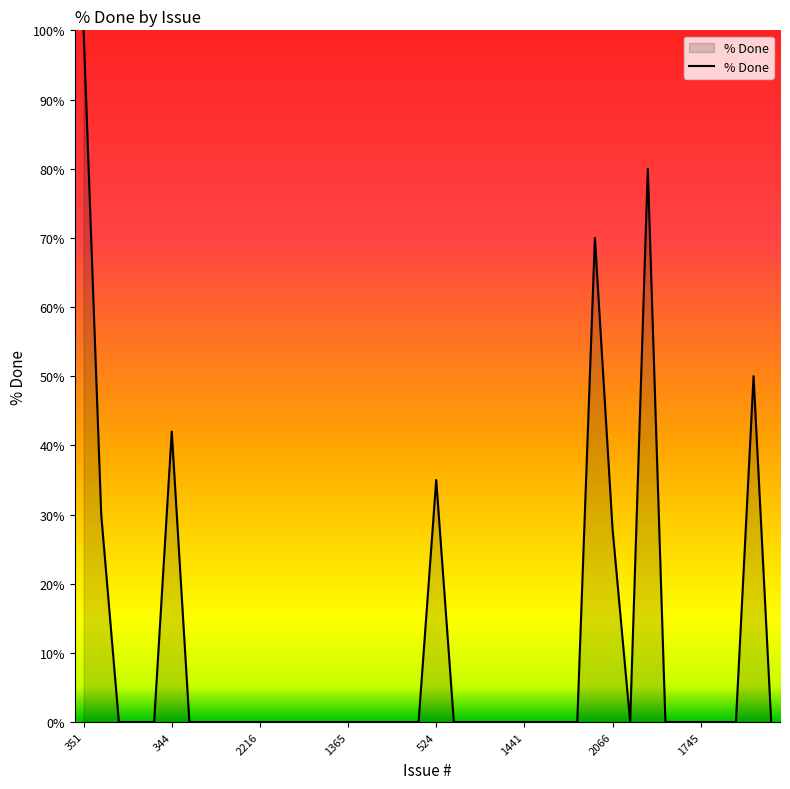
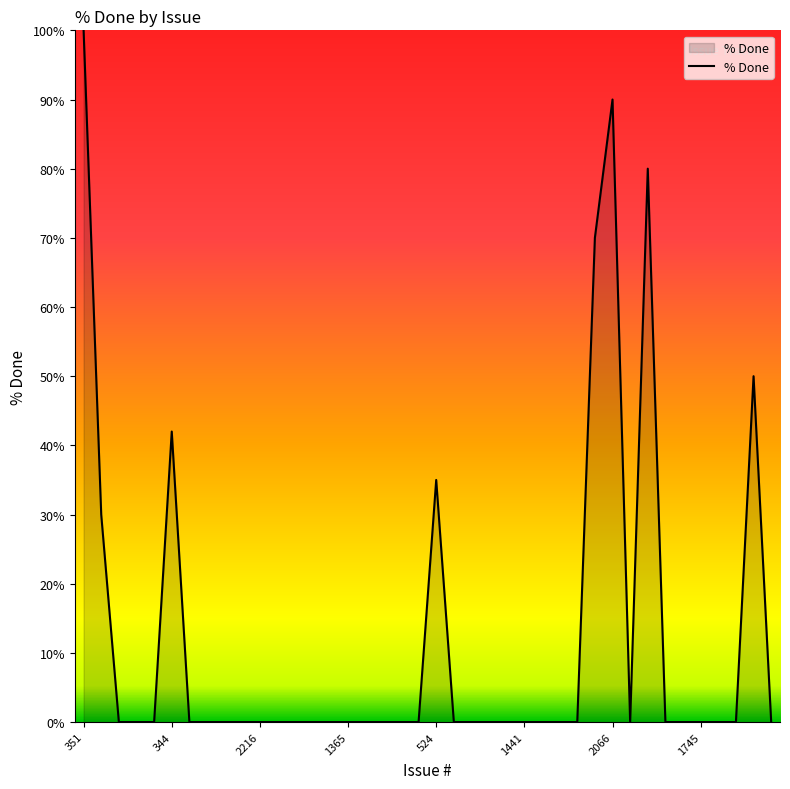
  {
    "351": "100%",
    "344": "42%",
    "2216": "0%",
    "1365": "0%",
    "524": "35%",
    "1441": "0%",
-   "2066": "28%",
+   "2066": "90%",
    "1745": "0%"
  }
